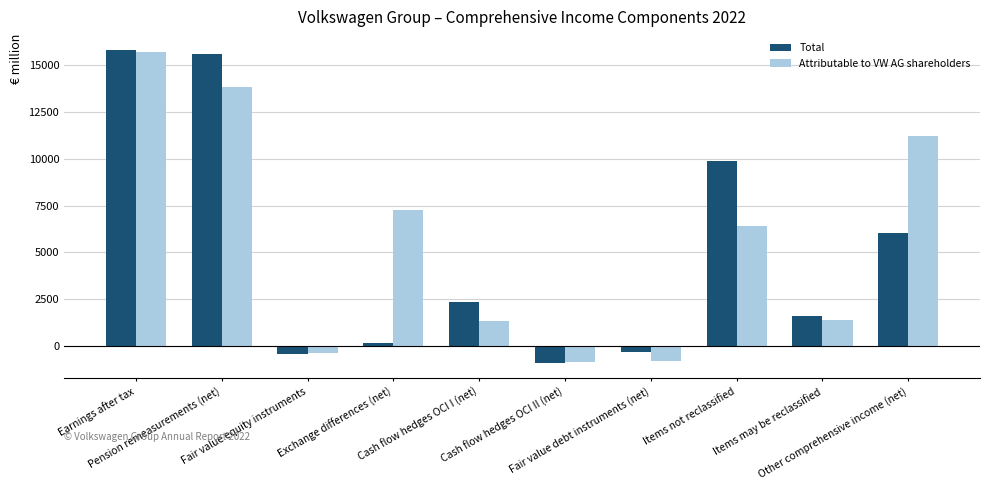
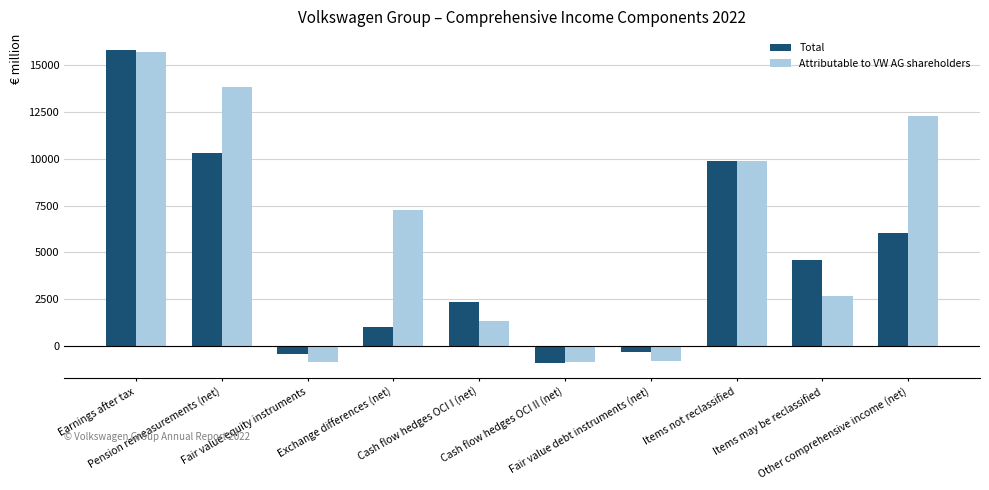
  {
    "Total": {
      "Earnings after tax": 15800,
-     "Pension remeasurements (net)": 15600,
+     "Pension remeasurements (net)": 10300,
      "Fair value equity instruments": -400,
-     "Exchange differences (net)": 200,
+     "Exchange differences (net)": 1000,
      "Cash flow hedges OCI I (net)": 2300,
      "Cash flow hedges OCI II (net)": -900,
      "Fair value debt instruments (net)": -300,
      "Items not reclassified": 9900,
-     "Items may be reclassified": 1600,
+     "Items may be reclassified": 4600,
      "Other comprehensive income (net)": 6000
    },
    "Attributable to VW AG shareholders": {
      "Earnings after tax": 15700,
      "Pension remeasurements (net)": 13800,
-     "Fair value equity instruments": -400,
+     "Fair value equity instruments": -800,
      "Exchange differences (net)": 7200,
      "Cash flow hedges OCI I (net)": 1300,
      "Cash flow hedges OCI II (net)": -900,
      "Fair value debt instruments (net)": -800,
-     "Items not reclassified": 6400,
-     "Items may be reclassified": 1400,
-     "Other comprehensive income (net)": 11200
+     "Items not reclassified": 9900,
+     "Items may be reclassified": 2700,
+     "Other comprehensive income (net)": 12300
    }
  }
